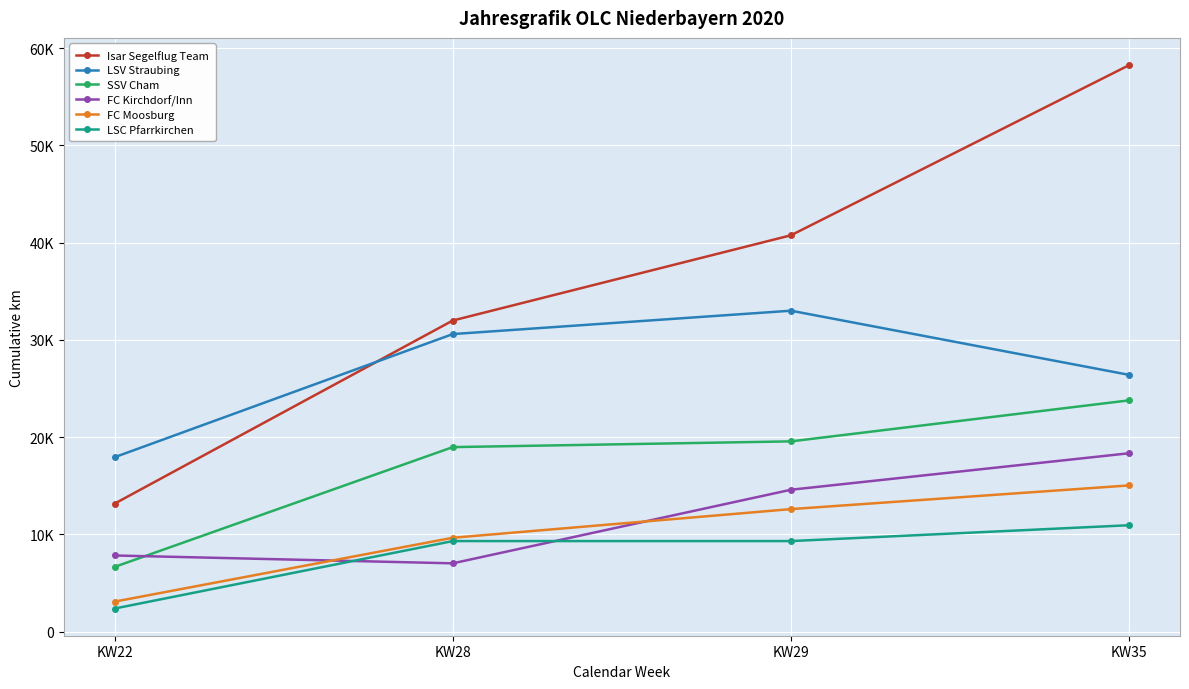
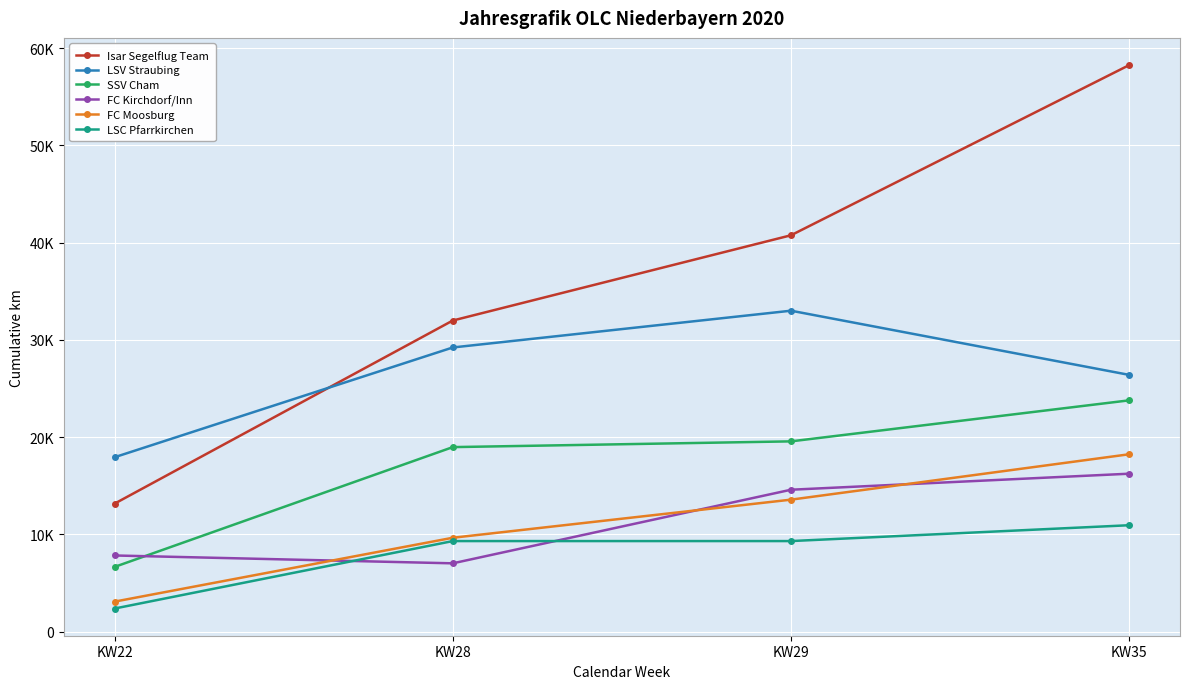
  {
    "Isar Segelflug Team": {
      "KW22": 13000,
      "KW28": 32000,
      "KW29": 41000,
      "KW35": 58000
    },
    "LSV Straubing": {
      "KW22": 18000,
-     "KW28": 31000,
+     "KW28": 29000,
      "KW29": 33000,
      "KW35": 26000
    },
    "FC Kirchdorf/Inn": {
      "KW22": 8000,
      "KW28": 7000,
      "KW29": 15000,
-     "KW35": 18000
+     "KW35": 16000
    },
    "FC Moosburg": {
      "KW22": 3000,
      "KW28": 10000,
-     "KW29": 13000,
-     "KW35": 15000
+     "KW29": 14000,
+     "KW35": 18000
    }
  }
